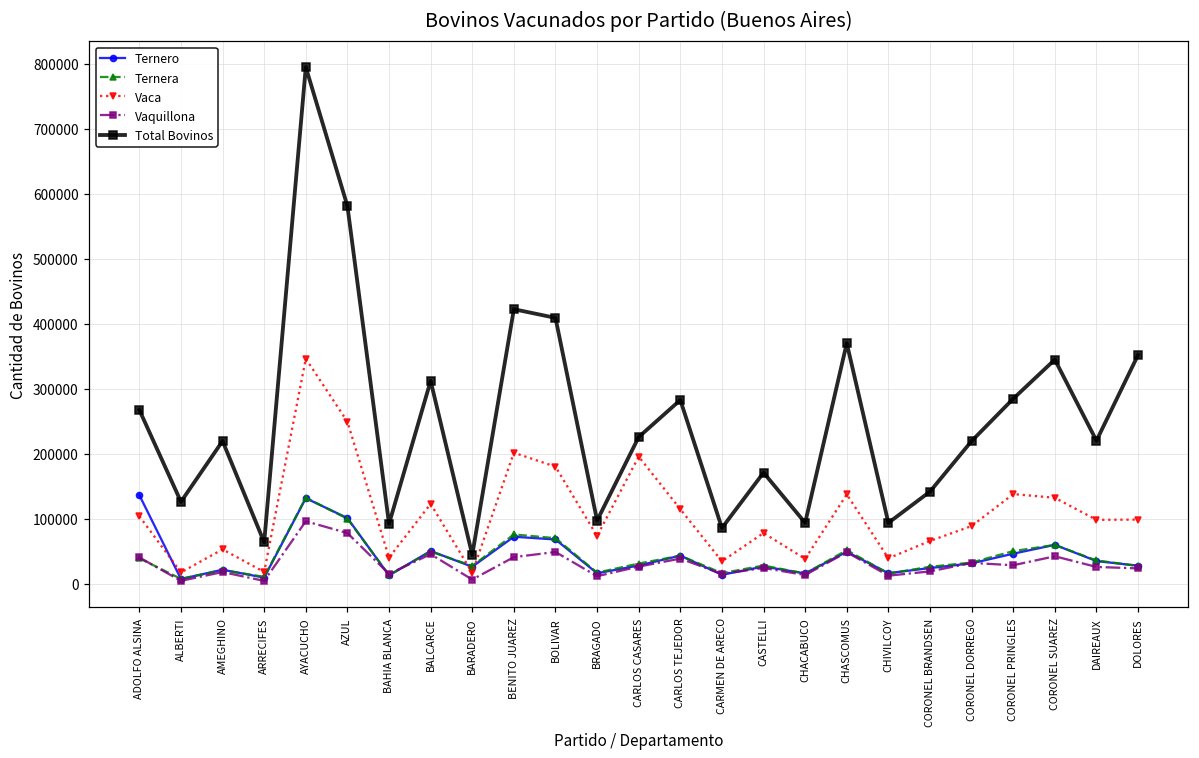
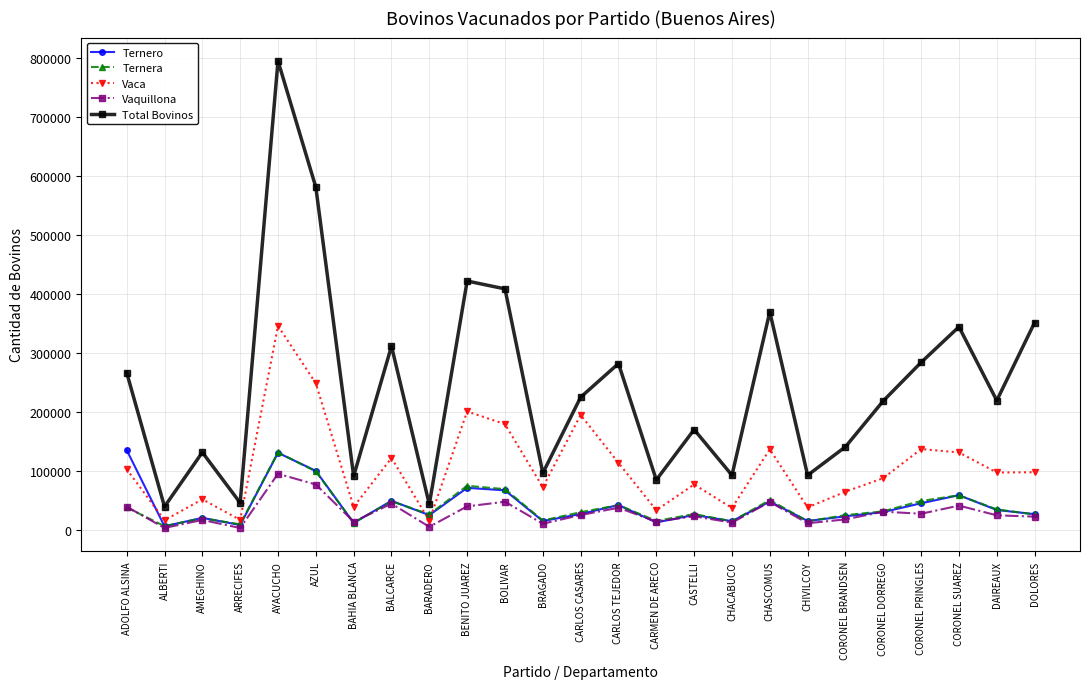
  {
    "Ternero": {
      "ADOLFO ALSINA": 140000
    },
    "Vaca": {
      "ADOLFO ALSINA": 100000,
      "ALBERTI": 20000,
      "AMEGHINO": 50000,
      "ARRECIFES": 20000,
      "AYACUCHO": 350000,
      "AZUL": 250000,
      "BAHIA BLANCA": 40000,
      "BALCARCE": 120000,
      "BARADERO": 20000,
      "BENITO JUAREZ": 200000,
      "BOLIVAR": 180000,
      "BRAGADO": 70000,
      "CARLOS CASARES": 200000,
      "CARLOS TEJEDOR": 110000,
      "CARMEN DE ARECO": 30000,
      "CASTELLI": 80000,
      "CHACABUCO": 40000,
      "CHASCOMUS": 140000,
      "CHIVILCOY": 40000,
      "CORONEL BRANDSEN": 70000,
      "CORONEL DORREGO": 90000,
      "CORONEL PRINGLES": 140000,
      "CORONEL SUAREZ": 130000,
      "DAIREAUX": 100000,
      "DOLORES": 100000
    },
    "Vaquillona": {
      "ARRECIFES": 0,
      "AYACUCHO": 100000,
      "AZUL": 80000,
      "BARADERO": 10000,
      "BENITO JUAREZ": 40000,
      "BOLIVAR": 50000,
      "BRAGADO": 10000,
      "CARLOS TEJEDOR": 40000,
      "CORONEL BRANDSEN": 20000,
      "CORONEL PRINGLES": 30000,
      "CORONEL SUAREZ": 40000,
      "DAIREAUX": 30000
    },
    "Total Bovinos": {
      "ADOLFO ALSINA": 270000,
-     "ALBERTI": 130000,
-     "AMEGHINO": 220000,
-     "ARRECIFES": 60000,
+     "ALBERTI": 40000,
+     "AMEGHINO": 130000,
+     "ARRECIFES": 50000,
      "AYACUCHO": 790000,
      "AZUL": 580000,
      "BAHIA BLANCA": 90000,
      "BALCARCE": 310000,
      "BARADERO": 40000,
      "BENITO JUAREZ": 420000,
      "BOLIVAR": 410000,
      "BRAGADO": 100000,
      "CARLOS CASARES": 230000,
      "CARLOS TEJEDOR": 280000,
      "CARMEN DE ARECO": 90000,
      "CASTELLI": 170000,
      "CHACABUCO": 90000,
      "CHASCOMUS": 370000,
      "CHIVILCOY": 90000,
      "CORONEL BRANDSEN": 140000,
      "CORONEL DORREGO": 220000,
      "CORONEL PRINGLES": 280000,
      "CORONEL SUAREZ": 340000,
      "DAIREAUX": 220000,
      "DOLORES": 350000
    }
  }
